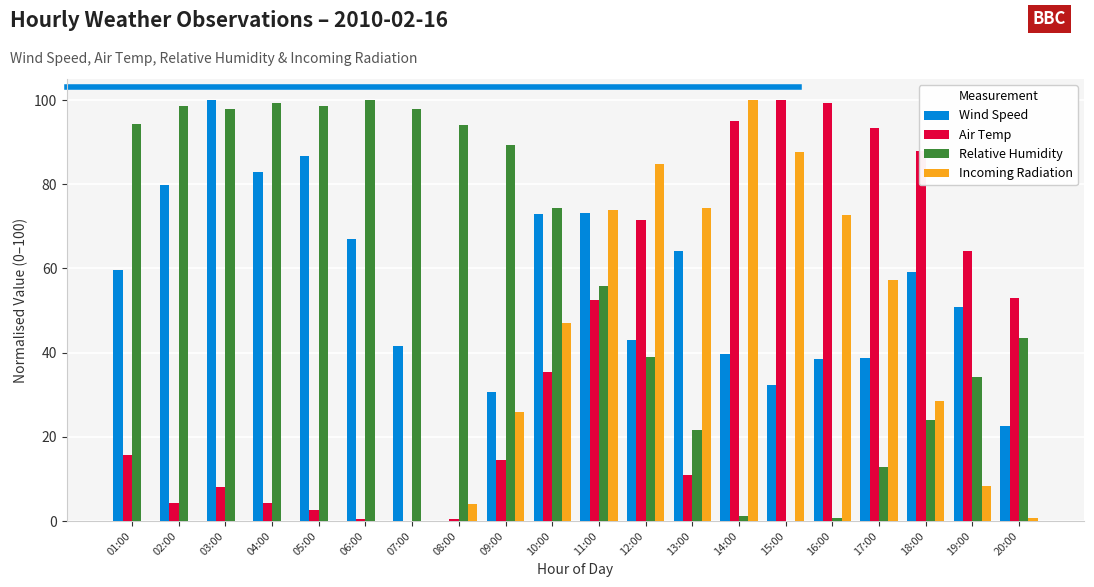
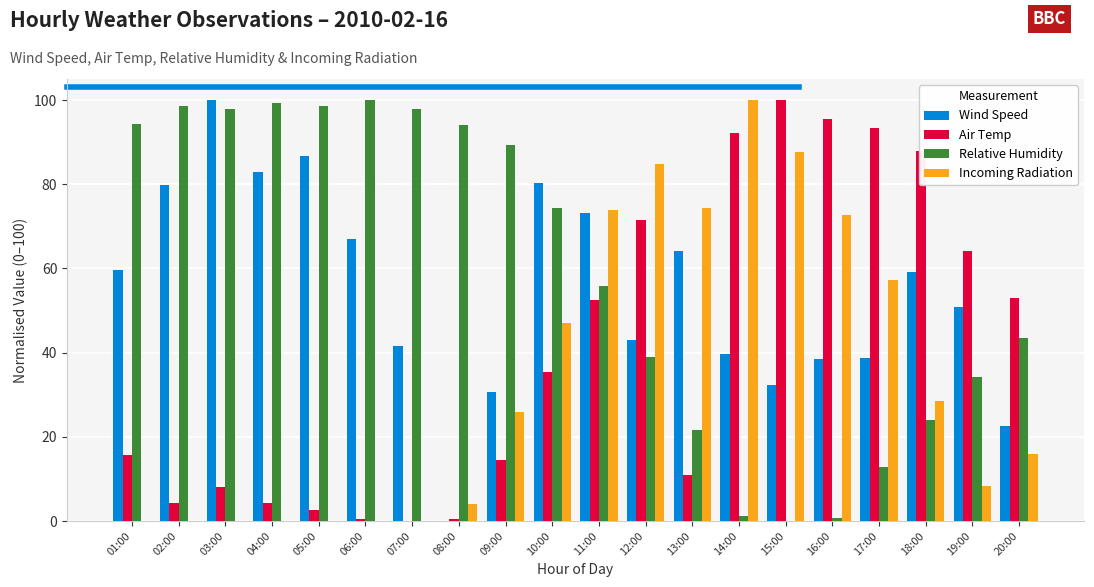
  {
    "Wind Speed": {
      "01:00": 60,
      "02:00": 80,
      "03:00": 100,
      "04:00": 83,
      "05:00": 87,
      "06:00": 67,
      "07:00": 42,
      "08:00": 0,
      "09:00": 31,
-     "10:00": 73,
+     "10:00": 80,
      "11:00": 73,
      "12:00": 43,
      "13:00": 64,
      "14:00": 40,
      "15:00": 32,
      "16:00": 38,
      "17:00": 39,
      "18:00": 59,
      "19:00": 51,
      "20:00": 22
    },
    "Air Temp": {
      "01:00": 16,
      "02:00": 4,
      "03:00": 8,
      "04:00": 4,
      "05:00": 3,
      "07:00": 0,
      "09:00": 15,
      "10:00": 35,
      "11:00": 53,
      "12:00": 72,
      "13:00": 11,
-     "14:00": 95,
+     "14:00": 92,
      "15:00": 100,
-     "16:00": 99,
+     "16:00": 95,
      "17:00": 93,
      "19:00": 64,
      "20:00": 53
    },
    "Relative Humidity": {
      "01:00": 94,
      "02:00": 99,
      "03:00": 98,
      "04:00": 99,
      "05:00": 99,
      "06:00": 100,
      "07:00": 98,
      "08:00": 94,
      "09:00": 89,
      "10:00": 74,
      "11:00": 56,
      "12:00": 39,
      "13:00": 22,
      "14:00": 1,
      "15:00": 0,
      "16:00": 1,
      "17:00": 13,
      "18:00": 24,
      "19:00": 34,
      "20:00": 44
    },
    "Incoming Radiation": {
      "02:00": 0,
      "06:00": 0,
      "08:00": 4,
      "09:00": 26,
      "10:00": 47,
      "11:00": 74,
      "12:00": 85,
      "13:00": 74,
      "14:00": 100,
      "15:00": 88,
      "16:00": 73,
      "17:00": 57,
      "18:00": 29,
      "19:00": 8,
-     "20:00": 1
+     "20:00": 16
    }
  }
